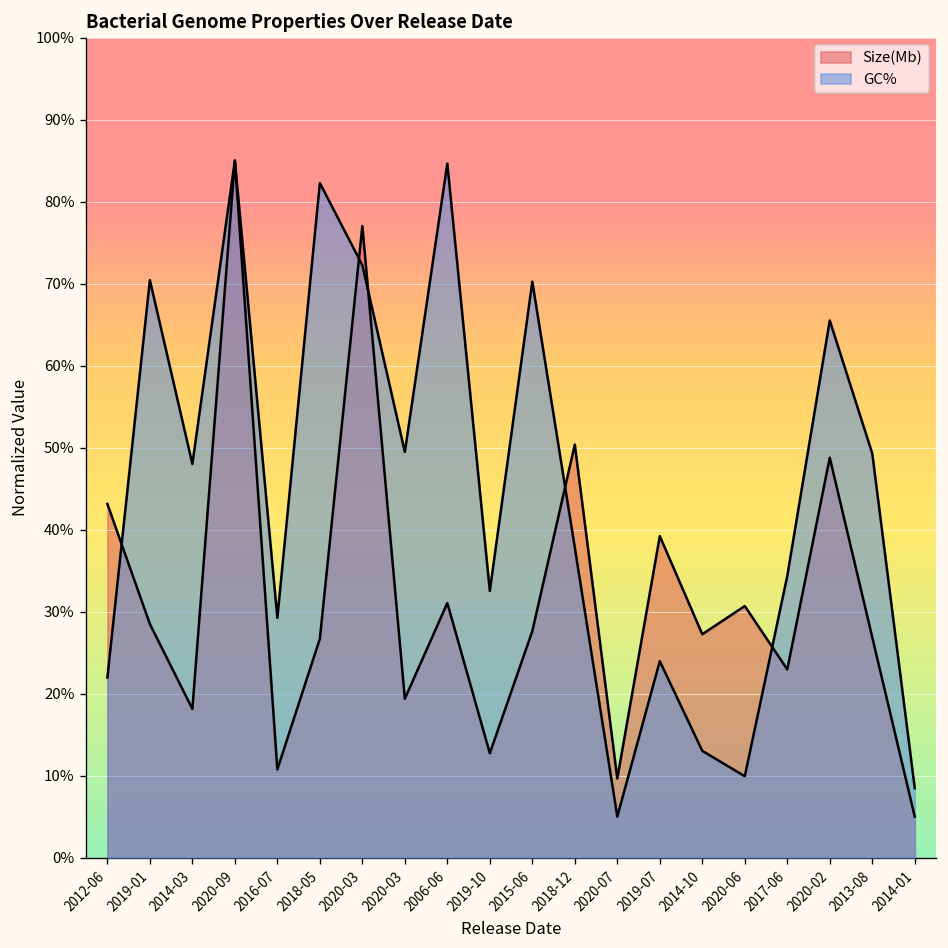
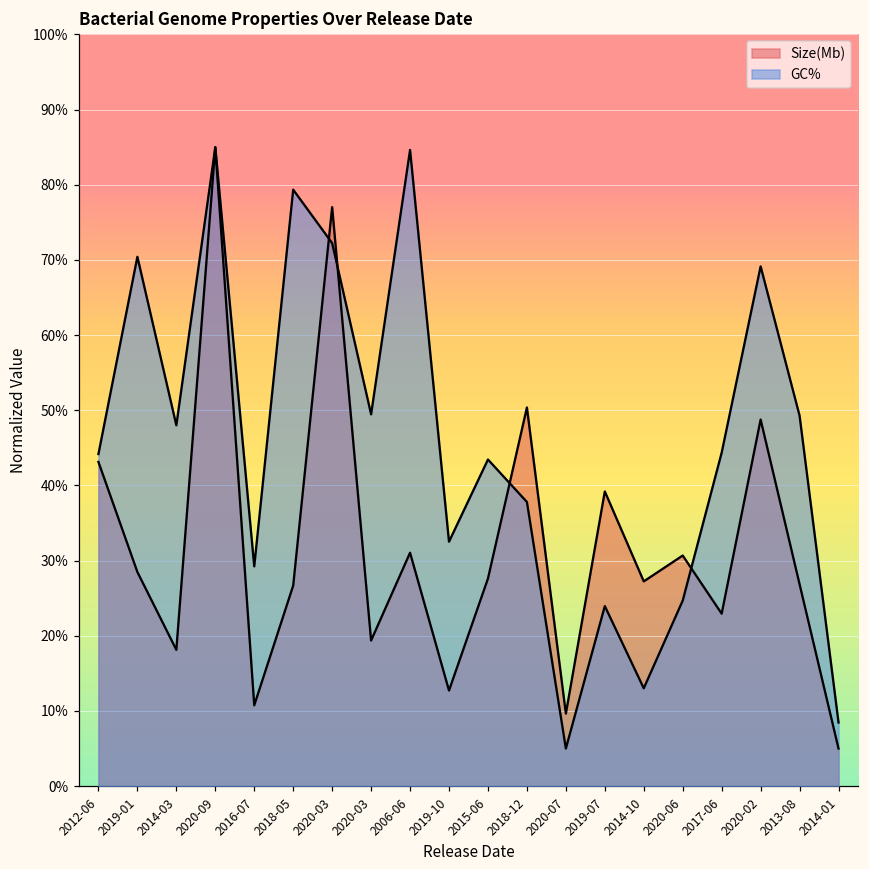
  {
    "Size(Mb)": {
      "2012-06": "43%",
      "2019-01": "28%",
      "2014-03": "18%",
      "2016-07": "11%",
      "2018-05": "27%",
      "2006-06": "31%",
      "2019-10": "13%",
      "2015-06": "28%",
      "2018-12": "50%",
      "2020-07": "10%",
      "2019-07": "39%",
      "2014-10": "27%",
      "2020-06": "31%",
      "2017-06": "23%",
      "2020-02": "49%",
      "2013-08": "27%",
      "2014-01": "5%"
    },
    "GC%": {
-     "2012-06": "22%",
+     "2012-06": "44%",
      "2019-01": "70%",
      "2014-03": "48%",
      "2016-07": "29%",
-     "2018-05": "82%",
+     "2018-05": "79%",
      "2006-06": "85%",
      "2019-10": "33%",
-     "2015-06": "70%",
+     "2015-06": "43%",
      "2018-12": "38%",
      "2020-07": "5%",
      "2019-07": "24%",
      "2014-10": "13%",
-     "2020-06": "10%",
-     "2017-06": "34%",
-     "2020-02": "66%",
+     "2020-06": "25%",
+     "2017-06": "44%",
+     "2020-02": "69%",
      "2013-08": "49%",
      "2014-01": "8%"
    }
  }
